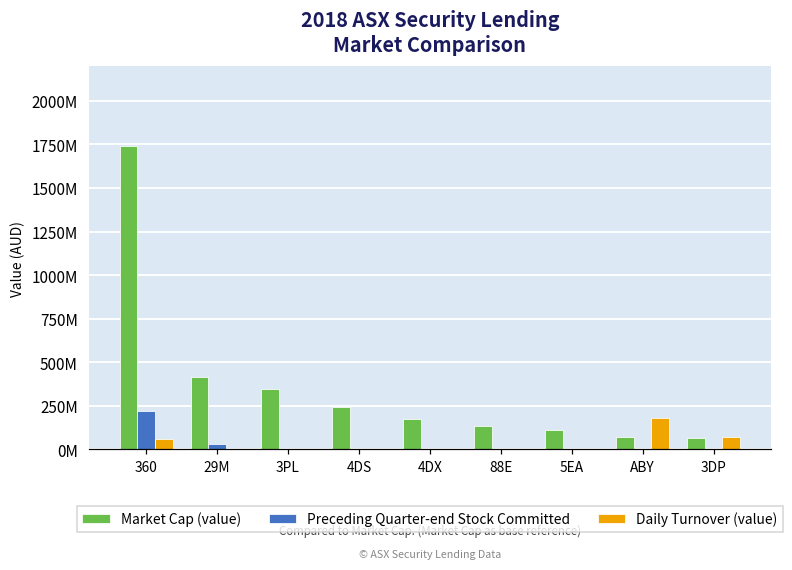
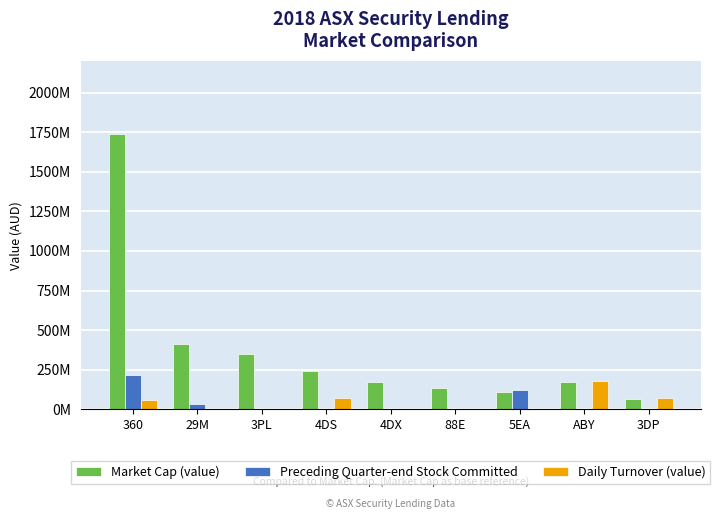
  {
    "Market Cap (value)": {
      "360": 1740000000,
      "29M": 420000000,
      "3PL": 350000000,
      "4DS": 240000000,
      "4DX": 170000000,
      "88E": 130000000,
      "5EA": 110000000,
-     "ABY": 70000000,
+     "ABY": 180000000,
      "3DP": 60000000
    },
    "Preceding Quarter-end Stock Committed": {
      "360": 220000000,
      "29M": 30000000,
-     "5EA": 0
+     "5EA": 120000000
    },
    "Daily Turnover (value)": {
      "360": 60000000,
      "3PL": 0,
-     "4DS": 0,
+     "4DS": 70000000,
      "ABY": 180000000,
      "3DP": 70000000
    }
  }
